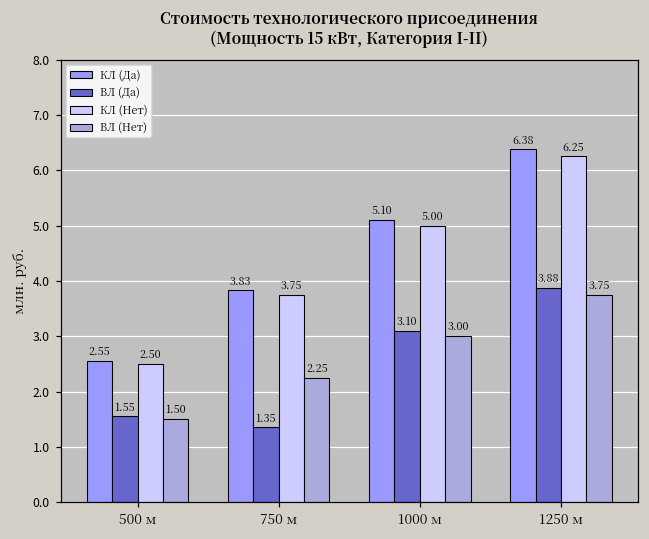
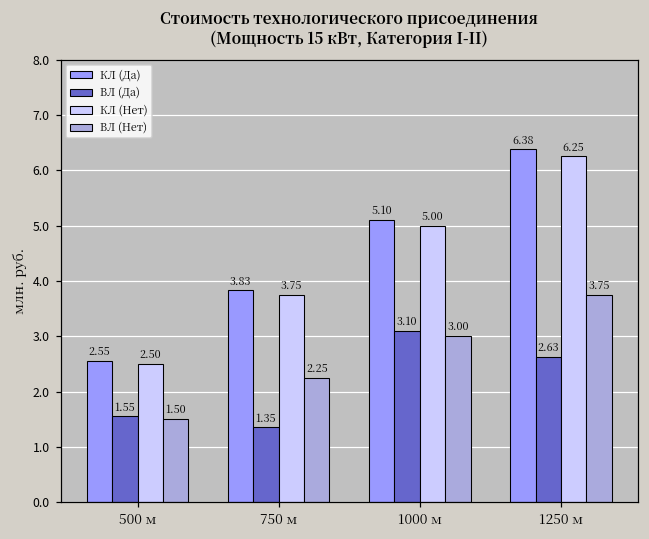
  {
    "ВЛ (Да)": {
      "500 м": 1.55,
      "750 м": 1.35,
      "1000 м": 3.10,
-     "1250 м": 3.88
+     "1250 м": 2.63
    }
  }
